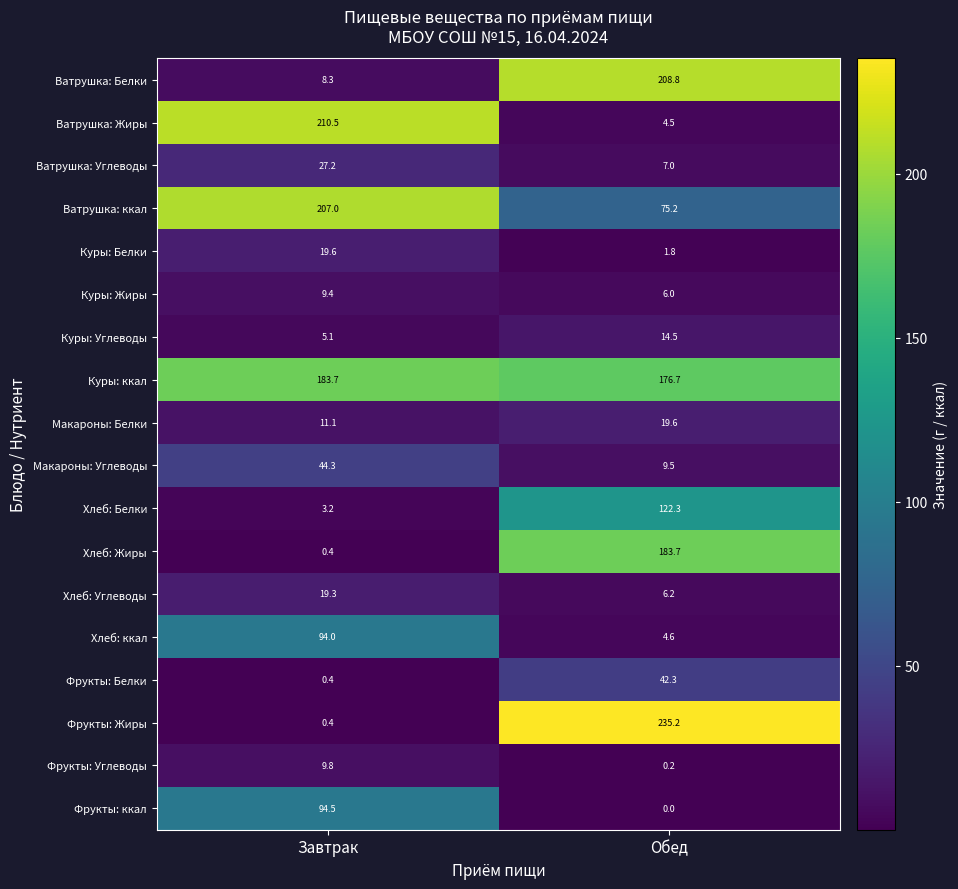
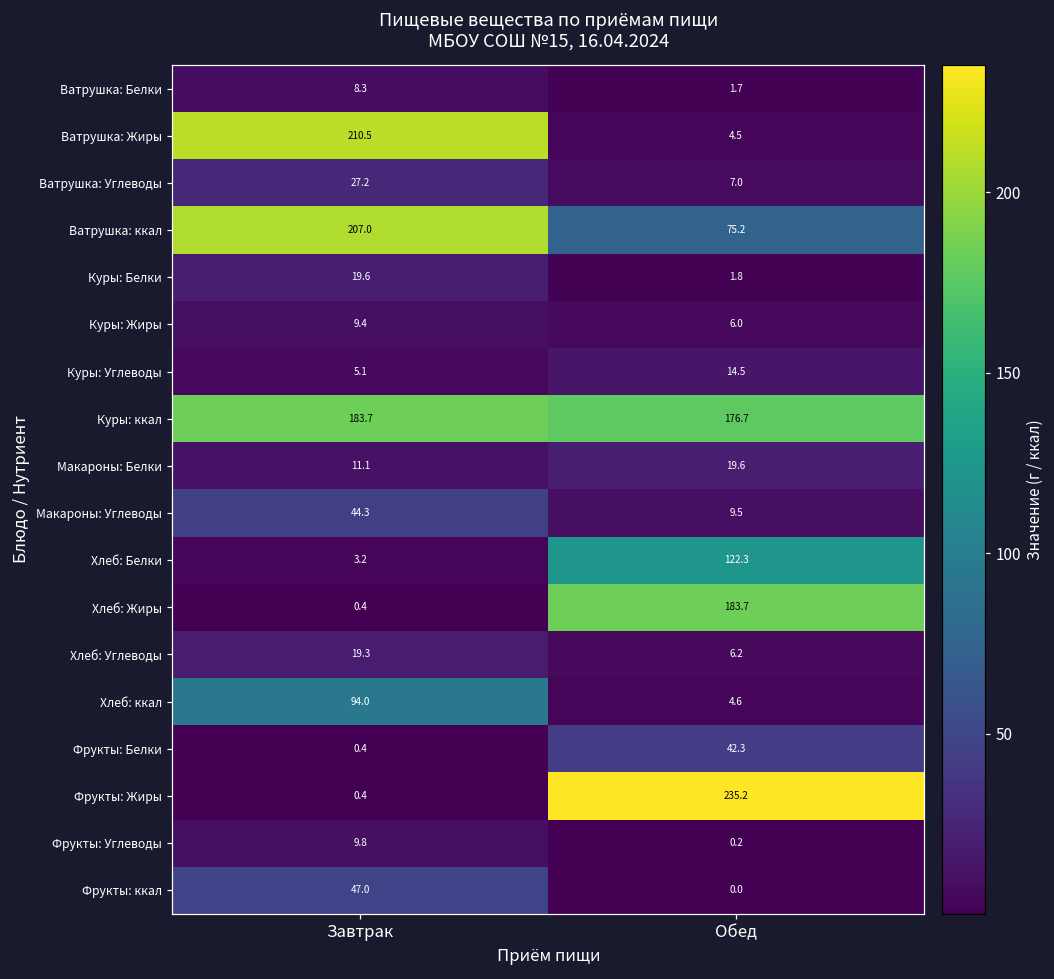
  {
    "Ватрушка: Белки": {
      "Завтрак": 8.3,
-     "Обед": 208.8
+     "Обед": 1.7
    },
    "Ватрушка: Жиры": {
      "Завтрак": 210.5,
      "Обед": 4.5
    },
    "Ватрушка: Углеводы": {
      "Завтрак": 27.2,
      "Обед": 7.0
    },
    "Ватрушка: ккал": {
      "Завтрак": 207.0,
      "Обед": 75.2
    },
    "Куры: Белки": {
      "Завтрак": 19.6,
      "Обед": 1.8
    },
    "Куры: Жиры": {
      "Завтрак": 9.4,
      "Обед": 6.0
    },
    "Куры: Углеводы": {
      "Завтрак": 5.1,
      "Обед": 14.5
    },
    "Куры: ккал": {
      "Завтрак": 183.7,
      "Обед": 176.7
    },
    "Макароны: Белки": {
      "Завтрак": 11.1,
      "Обед": 19.6
    },
    "Макароны: Углеводы": {
      "Завтрак": 44.3,
      "Обед": 9.5
    },
    "Хлеб: Белки": {
      "Завтрак": 3.2,
      "Обед": 122.3
    },
    "Хлеб: Жиры": {
      "Завтрак": 0.4,
      "Обед": 183.7
    },
    "Хлеб: Углеводы": {
      "Завтрак": 19.3,
      "Обед": 6.2
    },
    "Хлеб: ккал": {
      "Завтрак": 94.0,
      "Обед": 4.6
    },
    "Фрукты: Белки": {
      "Завтрак": 0.4,
      "Обед": 42.3
    },
    "Фрукты: Жиры": {
      "Завтрак": 0.4,
      "Обед": 235.2
    },
    "Фрукты: Углеводы": {
      "Завтрак": 9.8,
      "Обед": 0.2
    },
    "Фрукты: ккал": {
-     "Завтрак": 94.5,
+     "Завтрак": 47.0,
      "Обед": 0.0
    }
  }
